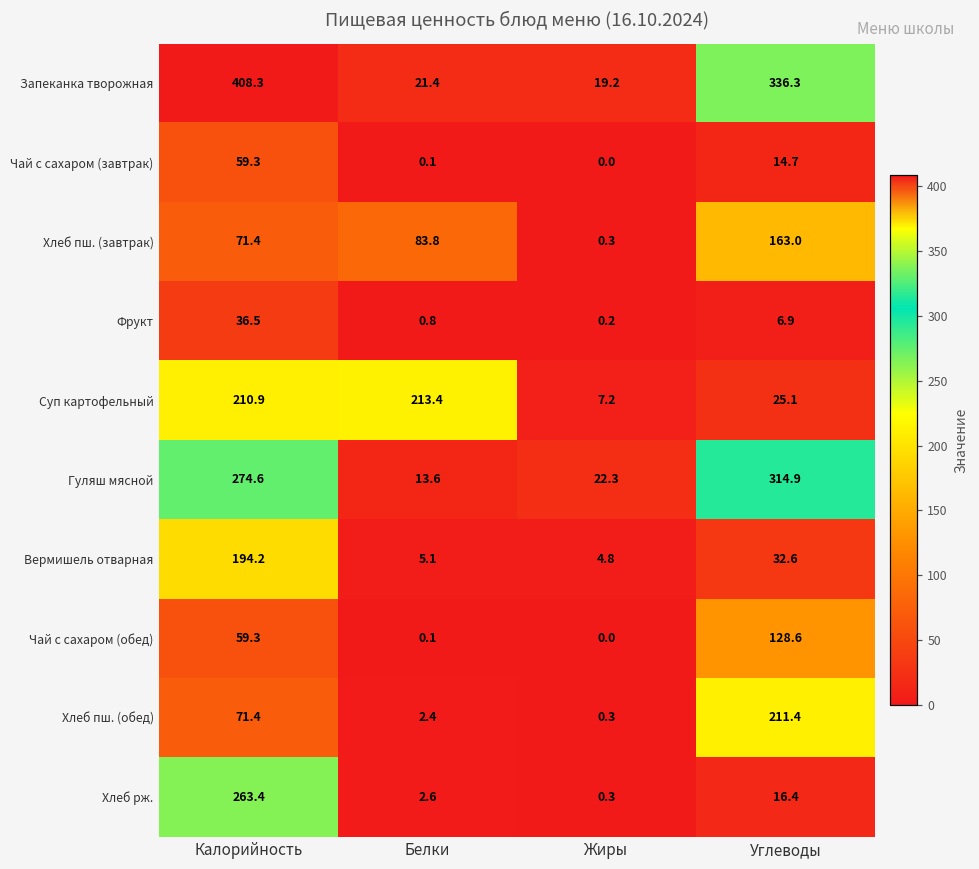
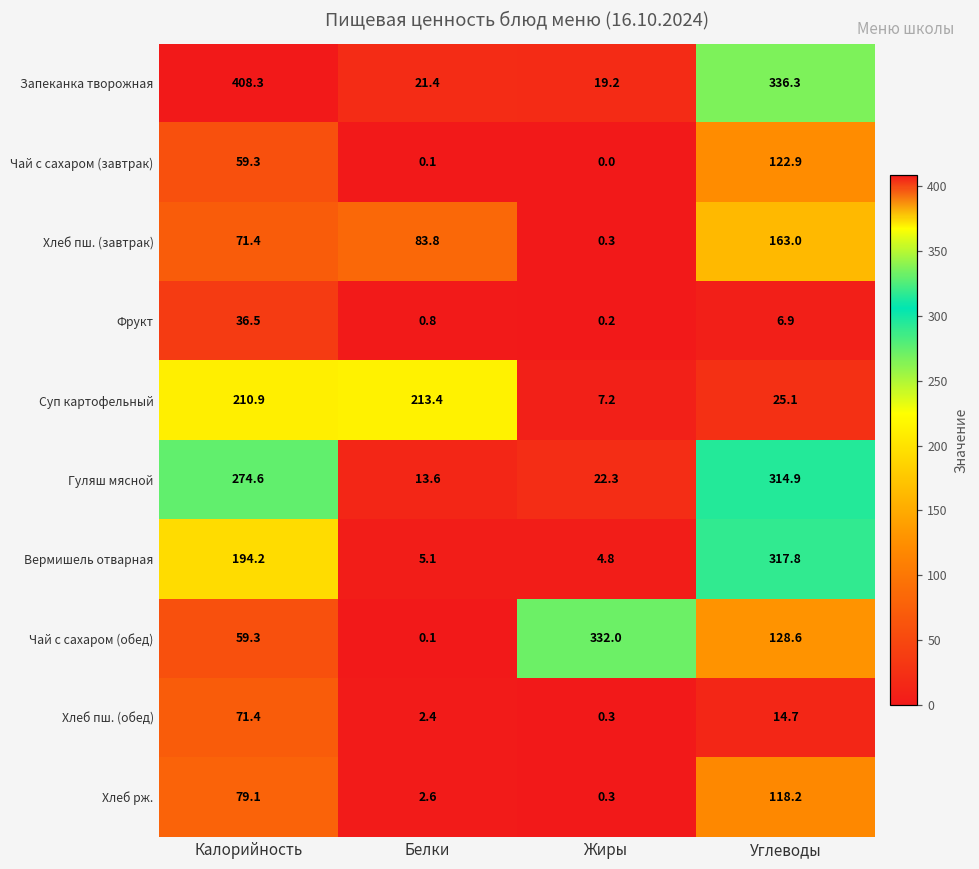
  {
    "Запеканка творожная": {
      "Калорийность": 408.3,
      "Белки": 21.4,
      "Жиры": 19.2,
      "Углеводы": 336.3
    },
    "Чай с сахаром (завтрак)": {
      "Калорийность": 59.3,
      "Белки": 0.1,
      "Жиры": 0.0,
-     "Углеводы": 14.7
+     "Углеводы": 122.9
    },
    "Хлеб пш. (завтрак)": {
      "Калорийность": 71.4,
      "Белки": 83.8,
      "Жиры": 0.3,
      "Углеводы": 163.0
    },
    "Фрукт": {
      "Калорийность": 36.5,
      "Белки": 0.8,
      "Жиры": 0.2,
      "Углеводы": 6.9
    },
    "Суп картофельный": {
      "Калорийность": 210.9,
      "Белки": 213.4,
      "Жиры": 7.2,
      "Углеводы": 25.1
    },
    "Гуляш мясной": {
      "Калорийность": 274.6,
      "Белки": 13.6,
      "Жиры": 22.3,
      "Углеводы": 314.9
    },
    "Вермишель отварная": {
      "Калорийность": 194.2,
      "Белки": 5.1,
      "Жиры": 4.8,
-     "Углеводы": 32.6
+     "Углеводы": 317.8
    },
    "Чай с сахаром (обед)": {
      "Калорийность": 59.3,
      "Белки": 0.1,
-     "Жиры": 0.0,
+     "Жиры": 332.0,
      "Углеводы": 128.6
    },
    "Хлеб пш. (обед)": {
      "Калорийность": 71.4,
      "Белки": 2.4,
      "Жиры": 0.3,
-     "Углеводы": 211.4
+     "Углеводы": 14.7
    },
    "Хлеб рж.": {
-     "Калорийность": 263.4,
+     "Калорийность": 79.1,
      "Белки": 2.6,
      "Жиры": 0.3,
-     "Углеводы": 16.4
+     "Углеводы": 118.2
    }
  }
